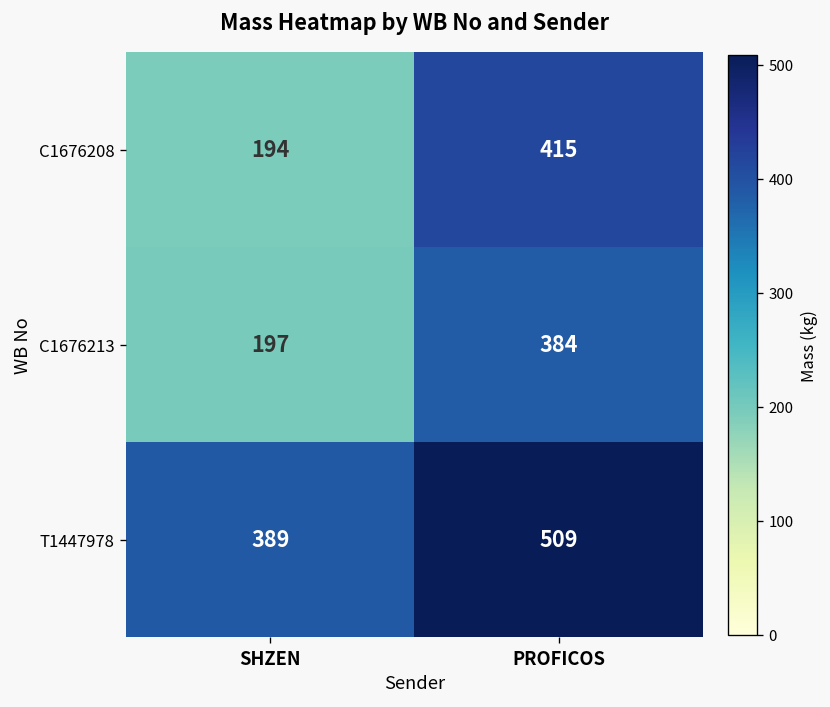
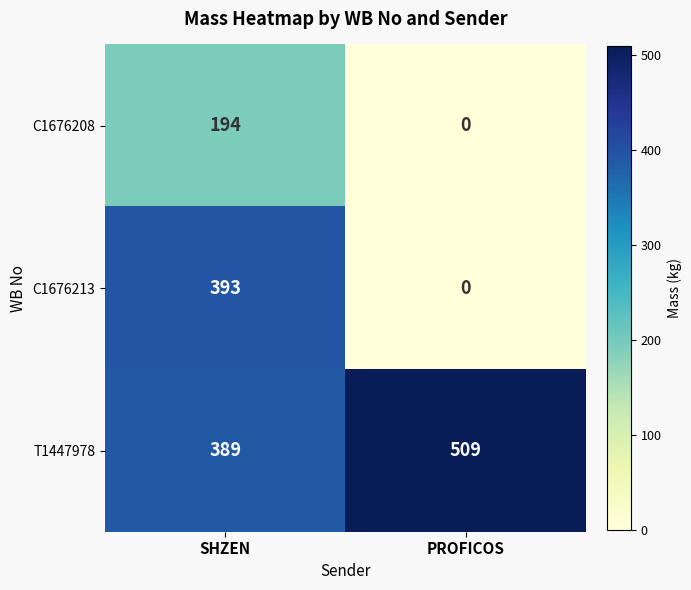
  {
    "C1676208": {
      "SHZEN": 194,
-     "PROFICOS": 415
+     "PROFICOS": 0
    },
    "C1676213": {
-     "SHZEN": 197,
-     "PROFICOS": 384
+     "SHZEN": 393,
+     "PROFICOS": 0
    },
    "T1447978": {
      "SHZEN": 389,
      "PROFICOS": 509
    }
  }
